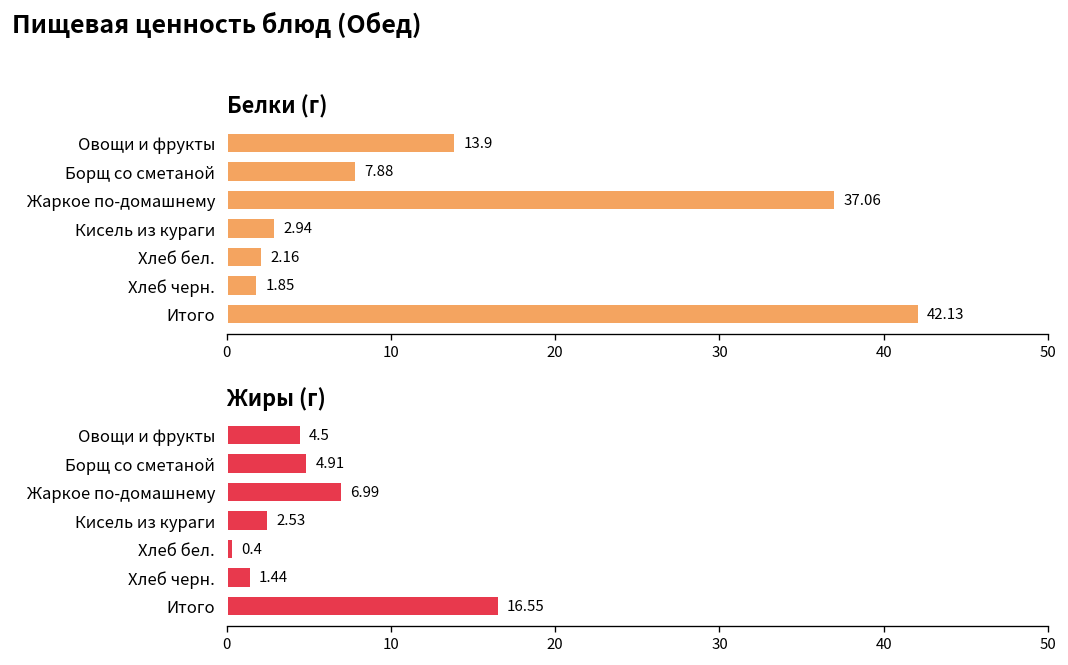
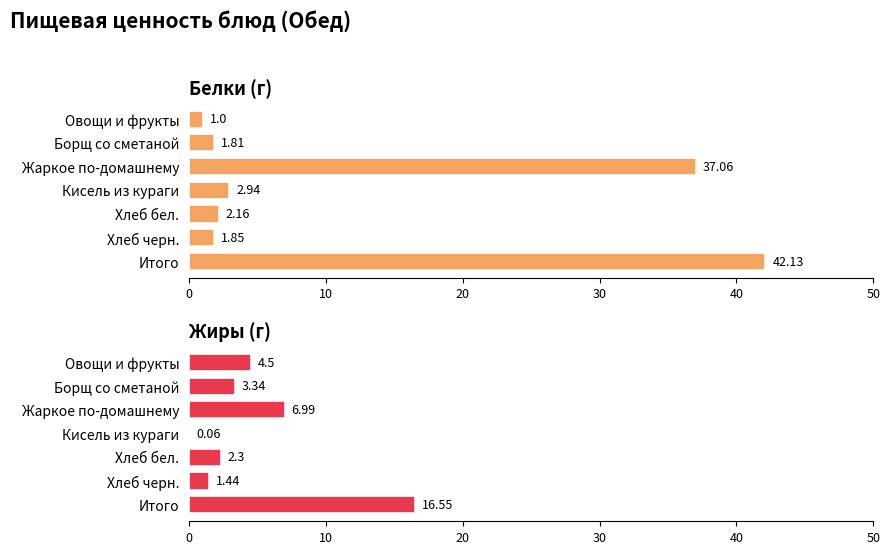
  {
    "Белки (г)": {
-     "Овощи и фрукты": 13.9,
-     "Борщ со сметаной": 7.88,
+     "Овощи и фрукты": 1.0,
+     "Борщ со сметаной": 1.81,
      "Жаркое по-домашнему": 37.06,
      "Кисель из кураги": 2.94,
      "Хлеб бел.": 2.16,
      "Хлеб черн.": 1.85,
      "Итого": 42.13
    },
    "Жиры (г)": {
      "Овощи и фрукты": 4.5,
-     "Борщ со сметаной": 4.91,
+     "Борщ со сметаной": 3.34,
      "Жаркое по-домашнему": 6.99,
-     "Кисель из кураги": 2.53,
-     "Хлеб бел.": 0.4,
+     "Кисель из кураги": 0.06,
+     "Хлеб бел.": 2.3,
      "Хлеб черн.": 1.44,
      "Итого": 16.55
    }
  }
